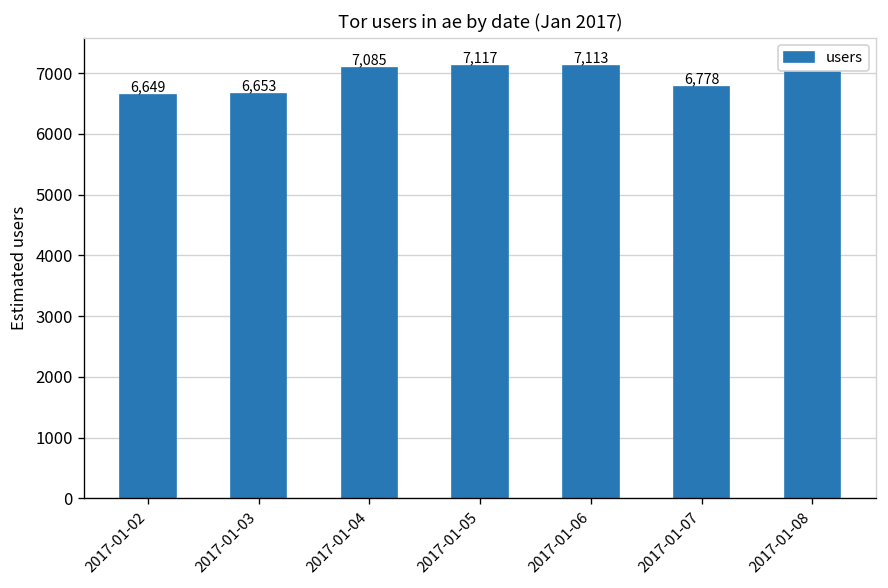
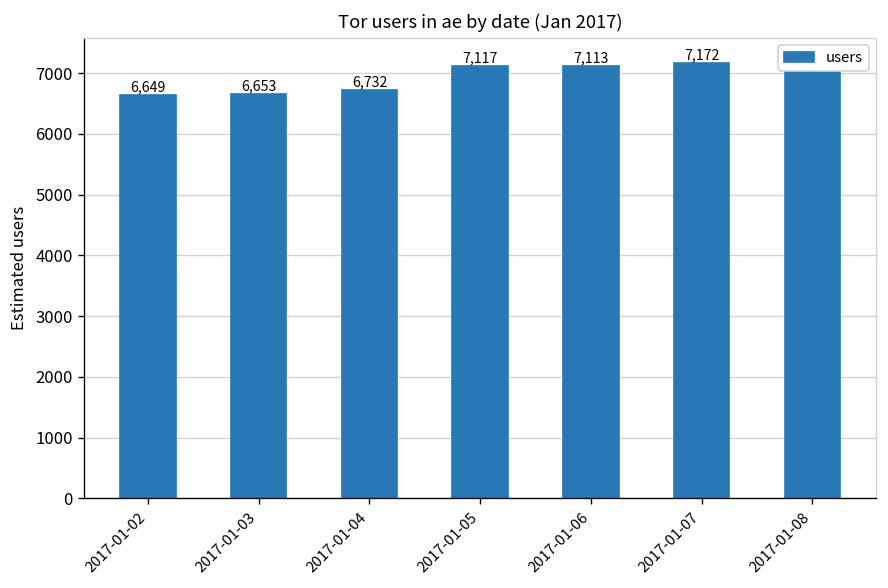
  {
    "2017-01-02": "6,649",
    "2017-01-03": "6,653",
-   "2017-01-04": "7,085",
+   "2017-01-04": "6,732",
    "2017-01-05": "7,117",
    "2017-01-06": "7,113",
-   "2017-01-07": "6,778"
+   "2017-01-07": "7,172"
  }
